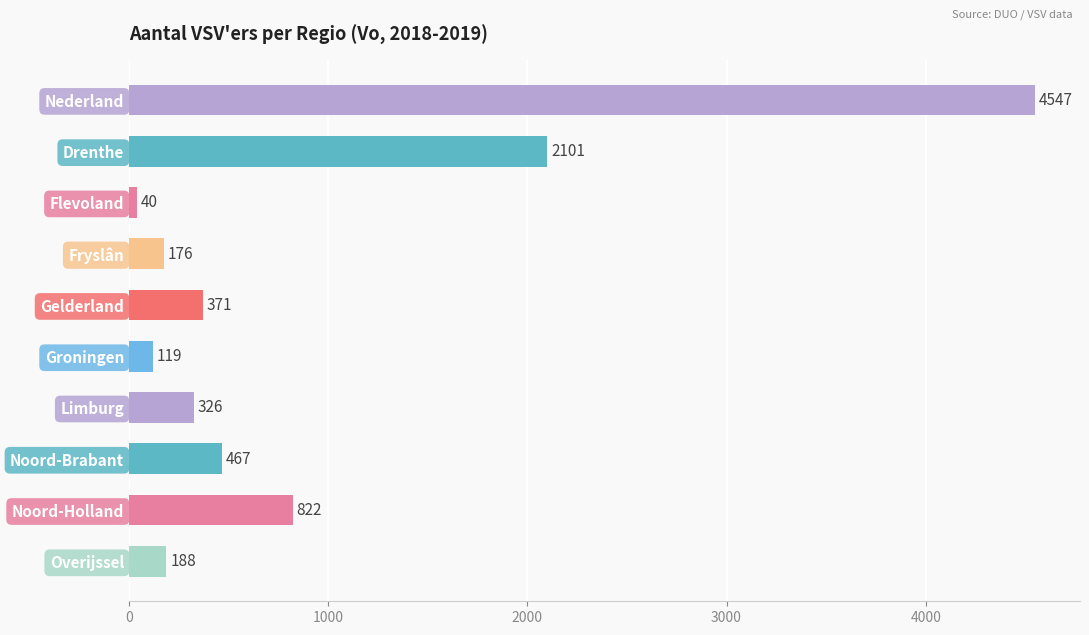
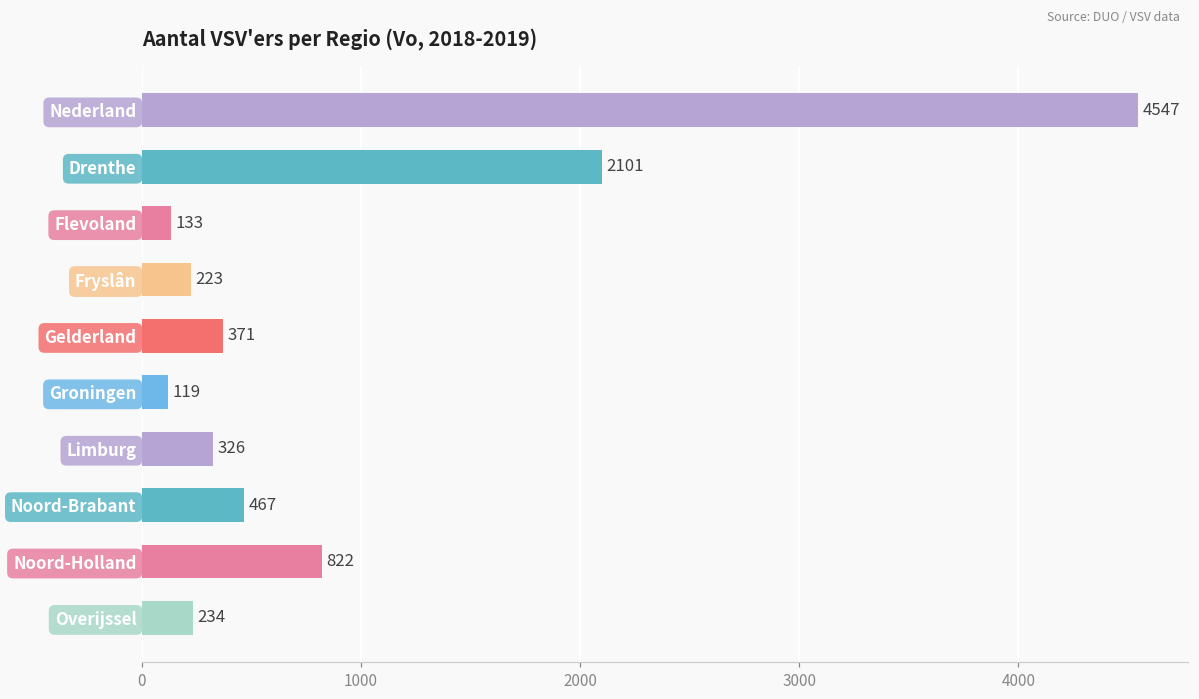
  {
    "Nederland": 4547,
    "Drenthe": 2101,
-   "Flevoland": 40,
-   "Fryslân": 176,
+   "Flevoland": 133,
+   "Fryslân": 223,
    "Gelderland": 371,
    "Groningen": 119,
    "Limburg": 326,
    "Noord-Brabant": 467,
    "Noord-Holland": 822,
-   "Overijssel": 188
+   "Overijssel": 234
  }
